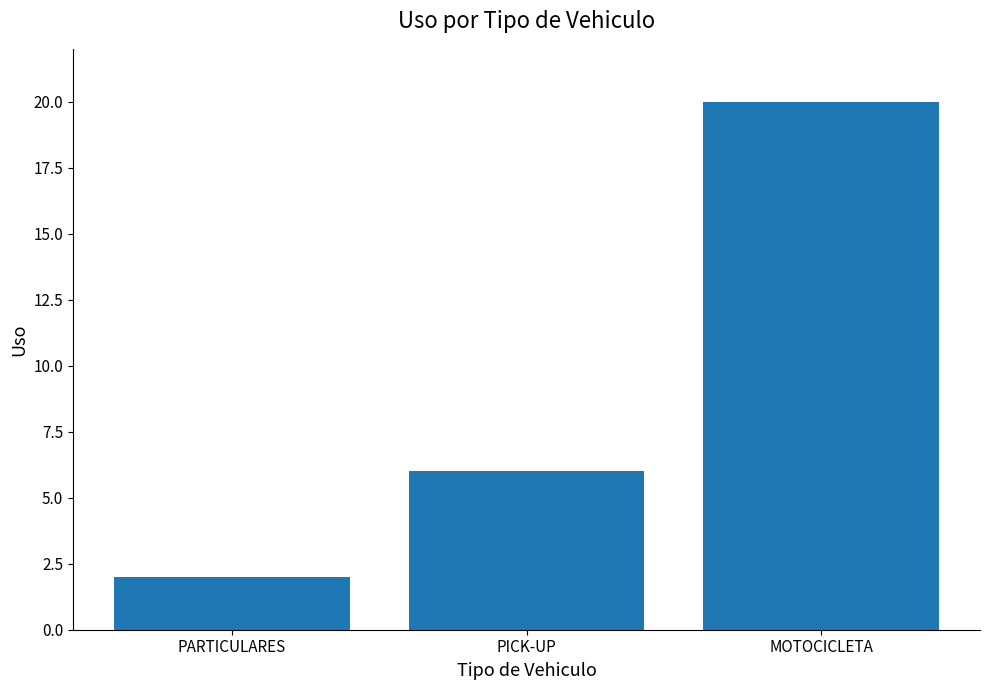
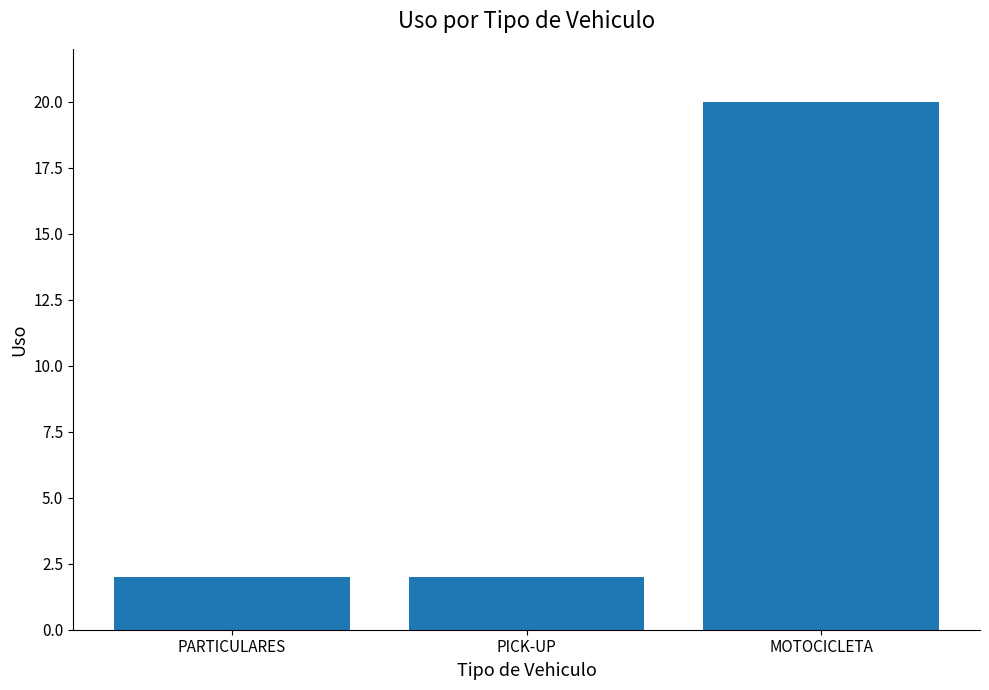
  {
    "PARTICULARES": 2,
-   "PICK-UP": 6,
+   "PICK-UP": 2,
    "MOTOCICLETA": 20
  }
